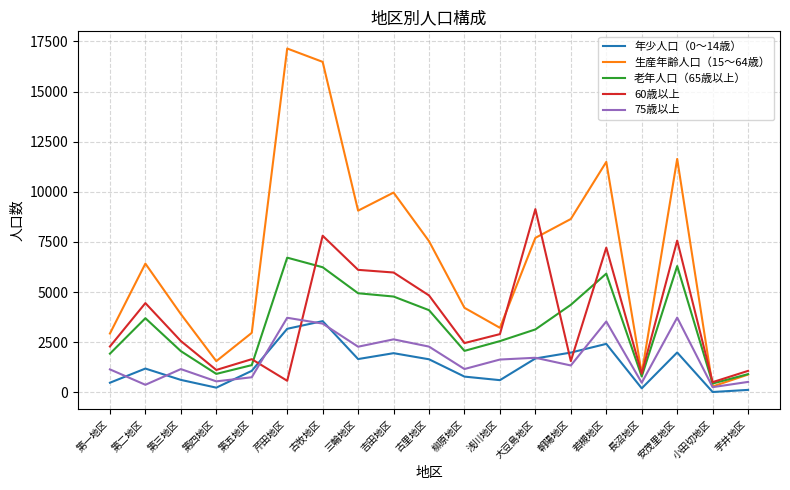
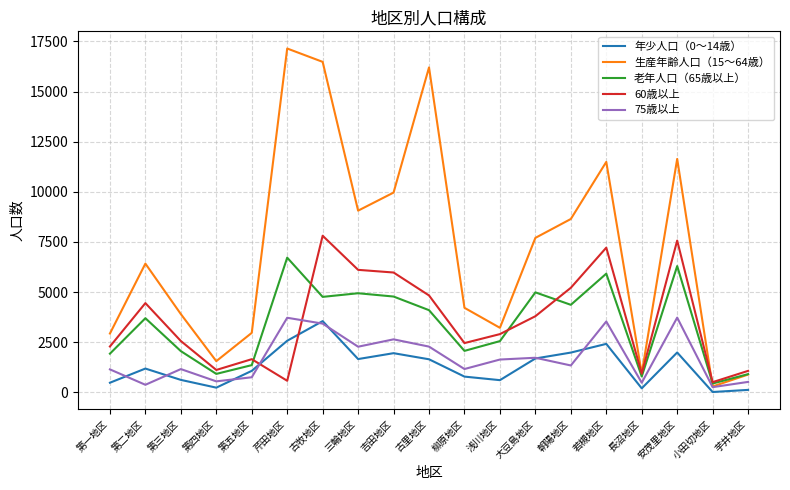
  {
    "年少人口（0～14歳）": {
      "第一地区": 500,
      "第二地区": 1200,
      "第三地区": 600,
      "第四地区": 200,
      "第五地区": 1100,
-     "芹田地区": 3200,
+     "芹田地区": 2600,
      "三輪地区": 1700,
      "吉田地区": 2000,
      "古里地区": 1700,
      "柳原地区": 800,
      "浅川地区": 600,
      "朝陽地区": 2000,
      "若槻地区": 2400,
      "長沼地区": 200,
      "安茂里地区": 2000,
      "小田切地区": 0,
      "芋井地区": 100
    },
    "生産年齢人口（15～64歳）": {
      "第一地区": 2900,
      "第二地区": 6400,
      "第三地区": 3900,
      "第四地区": 1600,
      "第五地区": 3000,
      "芹田地区": 17100,
      "古牧地区": 16500,
      "三輪地区": 9100,
      "吉田地区": 10000,
-     "古里地区": 7500,
+     "古里地区": 16200,
      "柳原地区": 4200,
      "浅川地区": 3200,
      "大豆島地区": 7700,
      "朝陽地区": 8600,
      "若槻地区": 11500,
      "安茂里地区": 11600
    },
    "老年人口（65歳以上）": {
      "第一地区": 1900,
      "第二地区": 3700,
      "第三地区": 2100,
      "第四地区": 900,
      "第五地区": 1400,
      "芹田地区": 6700,
-     "古牧地区": 6200,
+     "古牧地区": 4800,
      "三輪地区": 4900,
      "吉田地区": 4800,
      "古里地区": 4100,
      "柳原地区": 2100,
      "浅川地区": 2600,
-     "大豆島地区": 3100,
+     "大豆島地区": 5000,
      "朝陽地区": 4400,
      "若槻地区": 5900,
      "長沼地区": 800,
      "安茂里地区": 6300
    },
    "60歳以上": {
      "第一地区": 2300,
      "第二地区": 4500,
      "第三地区": 2600,
      "第四地区": 1100,
      "第五地区": 1700,
      "芹田地区": 600,
      "古牧地区": 7800,
      "三輪地区": 6100,
      "吉田地区": 6000,
      "古里地区": 4800,
      "柳原地区": 2500,
      "浅川地区": 2900,
-     "大豆島地区": 9100,
-     "朝陽地区": 1600,
+     "大豆島地区": 3800,
+     "朝陽地区": 5200,
      "若槻地区": 7200,
      "安茂里地区": 7600,
      "芋井地区": 1100
    },
    "75歳以上": {
      "第一地区": 1100,
      "第二地区": 400,
      "第三地区": 1200,
      "第四地区": 500,
      "第五地区": 800,
      "芹田地区": 3700,
      "三輪地区": 2300,
      "吉田地区": 2600,
      "古里地区": 2300,
      "柳原地区": 1200,
      "浅川地区": 1600,
      "朝陽地区": 1300,
      "若槻地区": 3500,
      "長沼地区": 500,
      "安茂里地区": 3700,
      "芋井地区": 500
    }
  }
